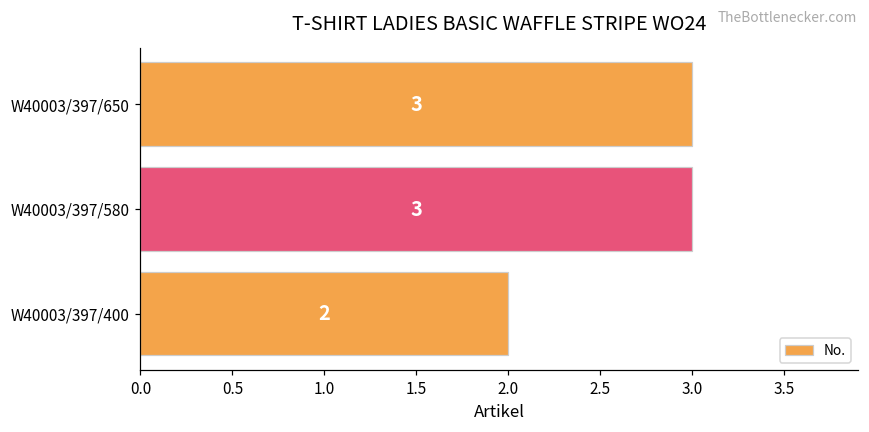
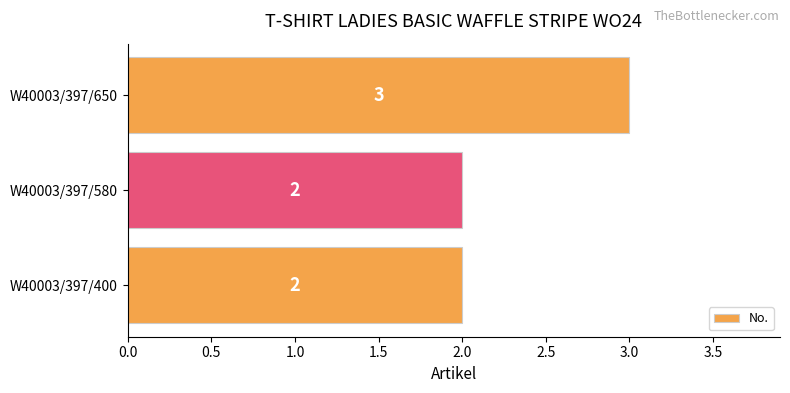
  {
    "W40003/397/650": 3,
-   "W40003/397/580": 3,
+   "W40003/397/580": 2,
    "W40003/397/400": 2
  }
